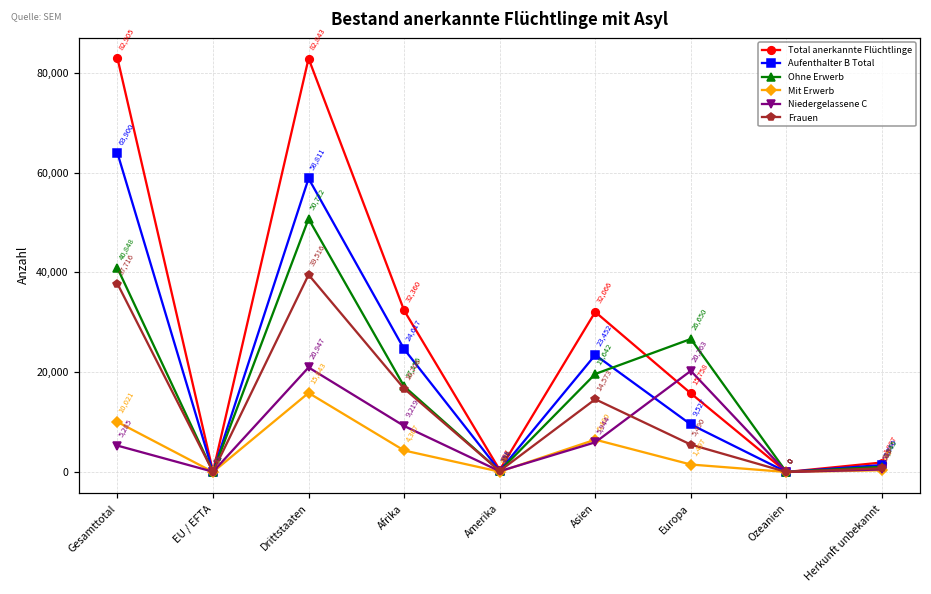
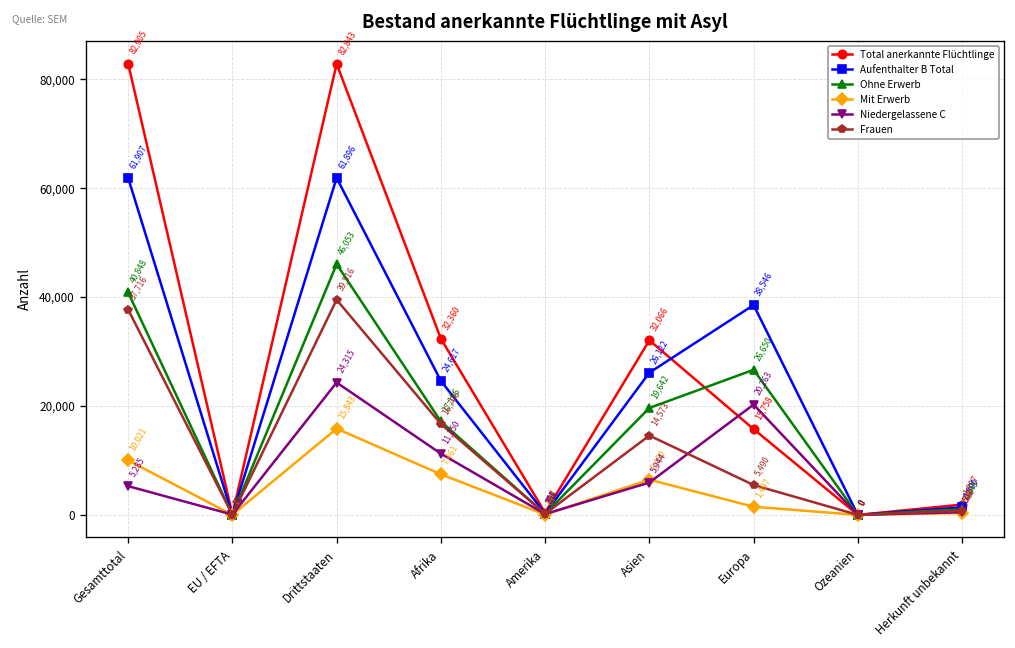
  {
    "Total anerkannte Flüchtlinge": {
      "Gesamttotal": "82,905",
      "Drittstaaten": "82,843",
      "Afrika": "32,360",
      "Asien": "32,066"
    },
    "Aufenthalter B Total": {
-     "Gesamttotal": "63,900",
-     "Drittstaaten": "58,811",
+     "Gesamttotal": "61,907",
+     "Drittstaaten": "61,896",
      "Afrika": "24,617",
-     "Asien": "23,452",
-     "Europa": "9,527"
+     "Asien": "26,122",
+     "Europa": "38,546"
    },
    "Ohne Erwerb": {
-     "Drittstaaten": "50,722",
+     "Drittstaaten": "46,053",
      "Europa": "26,650"
    },
    "Mit Erwerb": {
      "Gesamttotal": "10,021",
      "Drittstaaten": "15,843",
-     "Afrika": "4,307"
+     "Afrika": "7,461"
    },
    "Niedergelassene C": {
-     "Drittstaaten": "20,947",
-     "Afrika": "9,219"
+     "Drittstaaten": "24,315",
+     "Afrika": "11,250"
    },
    "Frauen": {
      "Europa": "5,490"
    }
  }
